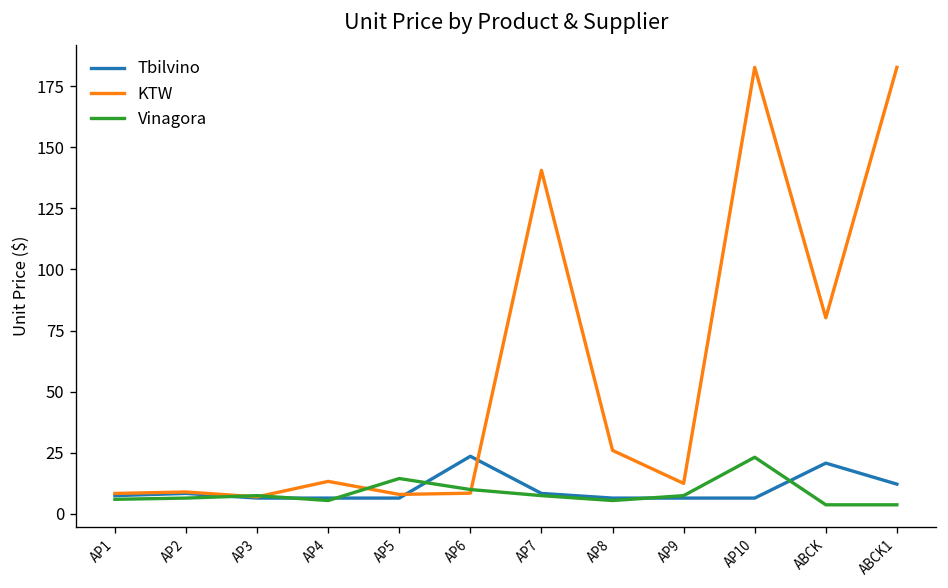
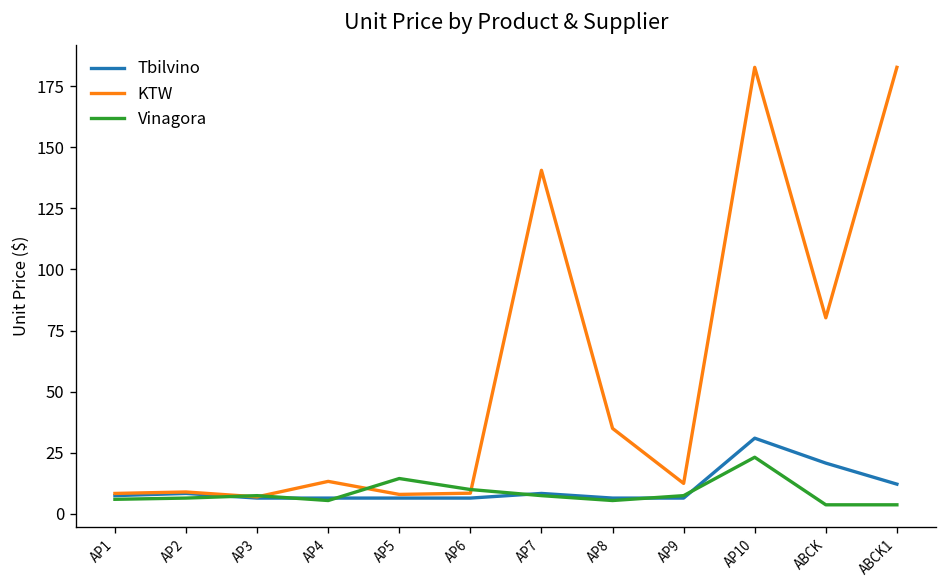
  {
    "Tbilvino": {
      "AP5": 7,
-     "AP6": 24,
-     "AP10": 7,
+     "AP6": 7,
+     "AP10": 31,
      "ABCK": 21,
      "ABCK1": 12
    },
    "KTW": {
      "AP4": 13,
      "AP5": 8,
      "AP6": 9,
      "AP7": 141,
-     "AP8": 26,
+     "AP8": 35,
      "AP9": 13,
      "AP10": 183,
      "ABCK": 80,
      "ABCK1": 183
    },
    "Vinagora": {
      "AP1": 6,
      "AP2": 7,
      "AP5": 15,
      "AP6": 10,
      "AP10": 23,
      "ABCK": 4,
      "ABCK1": 4
    }
  }
